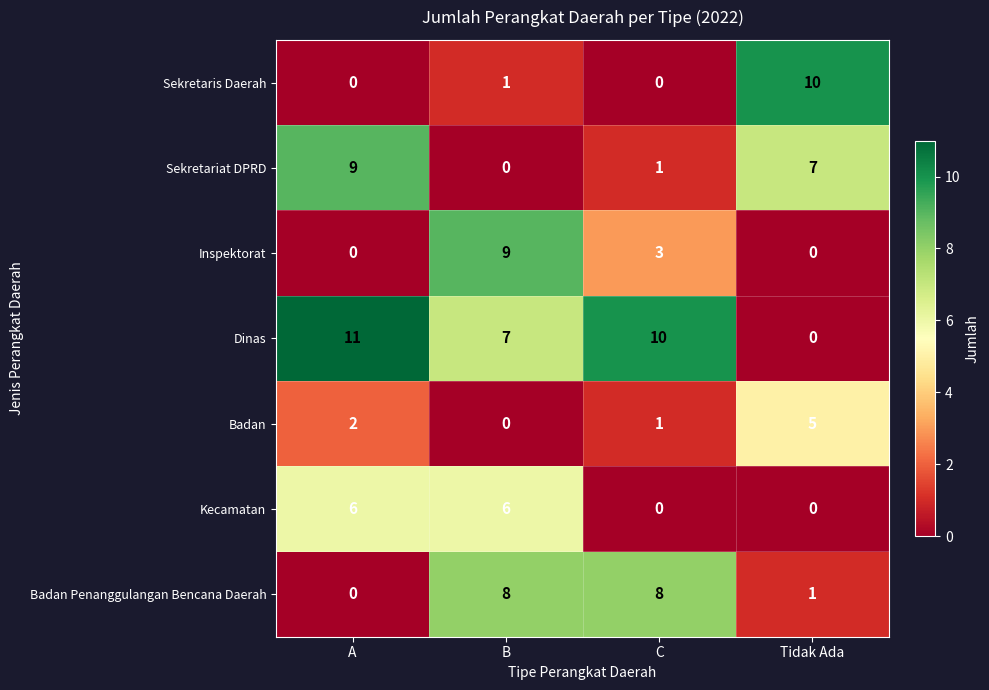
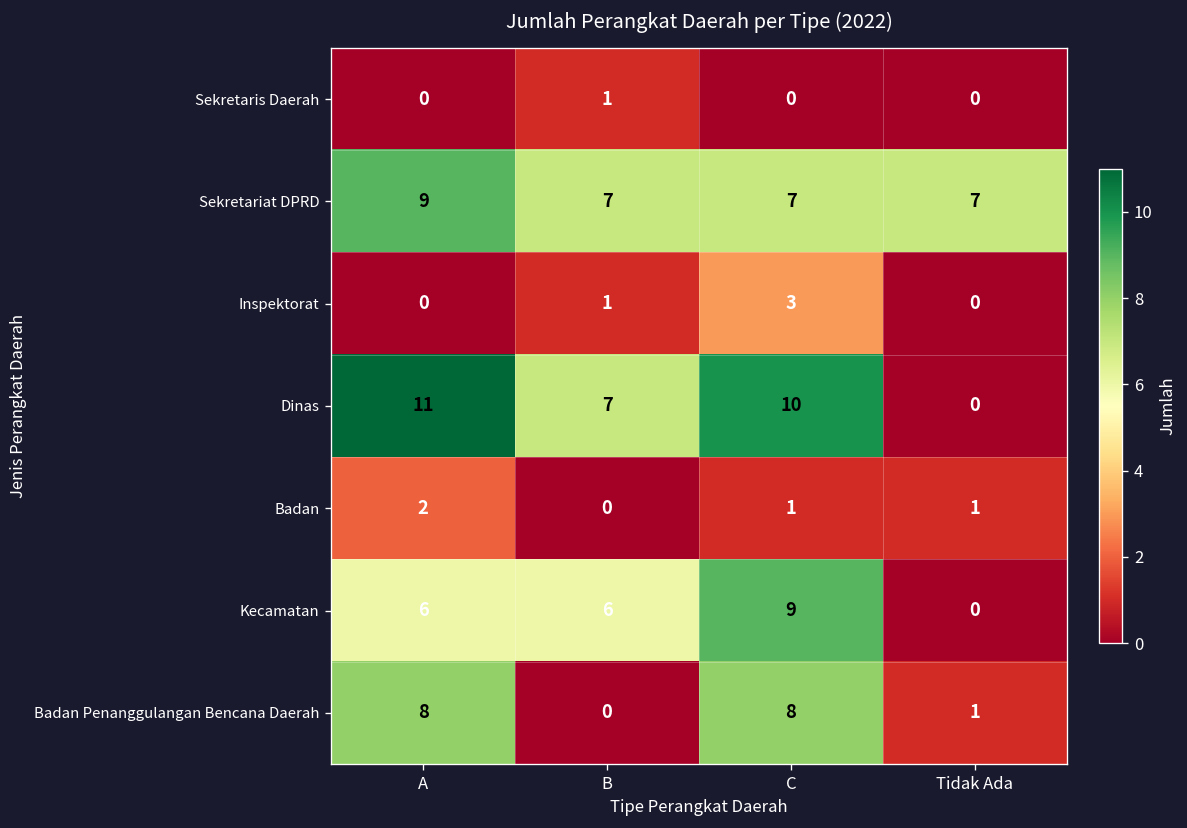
  {
    "Sekretaris Daerah": {
      "A": 0,
      "B": 1,
      "C": 0,
-     "Tidak Ada": 10
+     "Tidak Ada": 0
    },
    "Sekretariat DPRD": {
      "A": 9,
-     "B": 0,
-     "C": 1,
+     "B": 7,
+     "C": 7,
      "Tidak Ada": 7
    },
    "Inspektorat": {
      "A": 0,
-     "B": 9,
+     "B": 1,
      "C": 3,
      "Tidak Ada": 0
    },
    "Dinas": {
      "A": 11,
      "B": 7,
      "C": 10,
      "Tidak Ada": 0
    },
    "Badan": {
      "A": 2,
      "B": 0,
      "C": 1,
-     "Tidak Ada": 5
+     "Tidak Ada": 1
    },
    "Kecamatan": {
      "A": 6,
      "B": 6,
-     "C": 0,
+     "C": 9,
      "Tidak Ada": 0
    },
    "Badan Penanggulangan Bencana Daerah": {
-     "A": 0,
-     "B": 8,
+     "A": 8,
+     "B": 0,
      "C": 8,
      "Tidak Ada": 1
    }
  }
